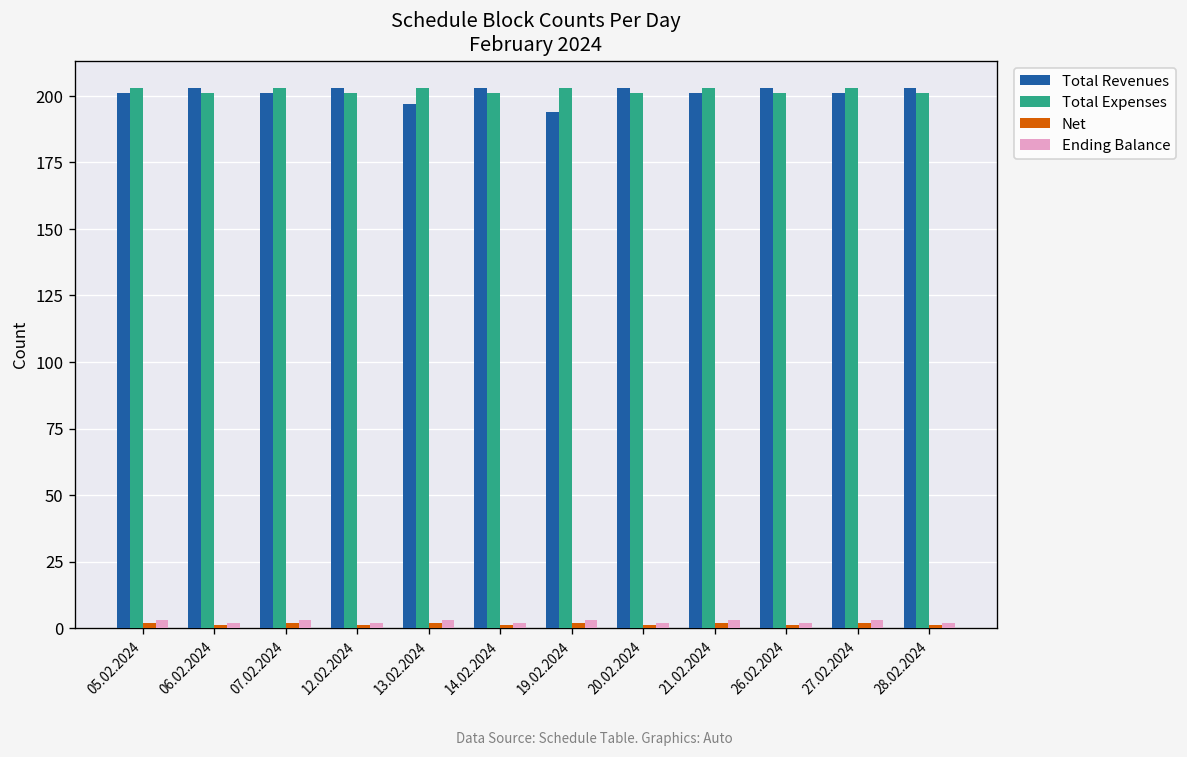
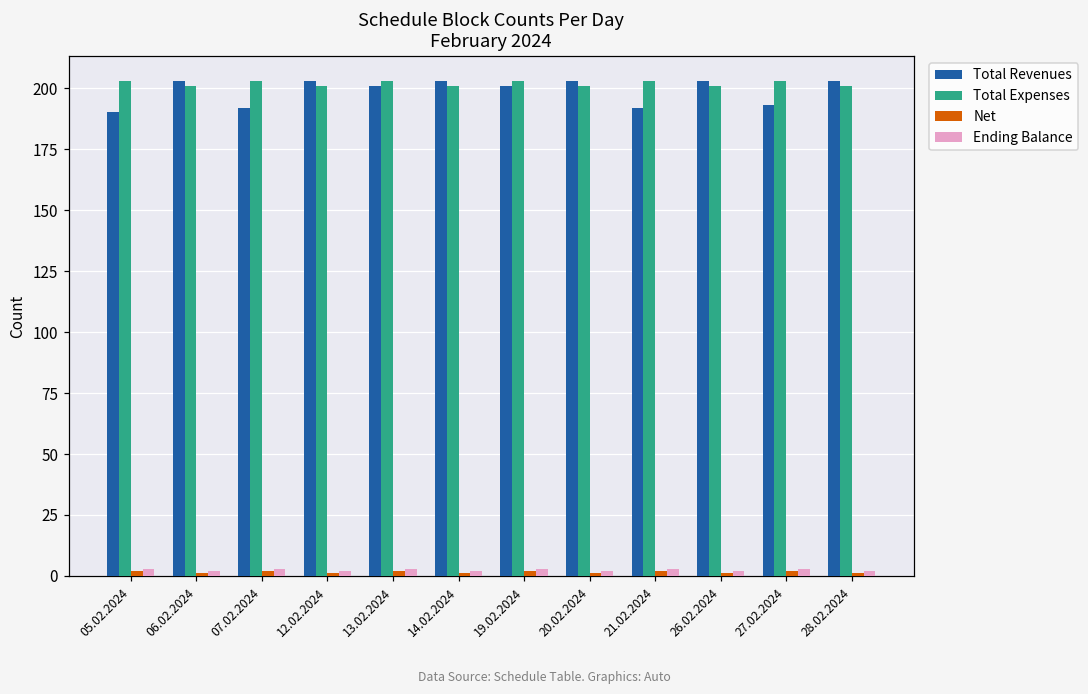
  {
    "Total Revenues": {
-     "05.02.2024": 201,
+     "05.02.2024": 190,
      "06.02.2024": 203,
-     "07.02.2024": 201,
+     "07.02.2024": 192,
      "12.02.2024": 203,
-     "13.02.2024": 197,
+     "13.02.2024": 201,
      "14.02.2024": 203,
-     "19.02.2024": 194,
+     "19.02.2024": 201,
      "20.02.2024": 203,
-     "21.02.2024": 201,
+     "21.02.2024": 192,
      "26.02.2024": 203,
-     "27.02.2024": 201,
+     "27.02.2024": 193,
      "28.02.2024": 203
    },
    "Total Expenses": {
      "05.02.2024": 203,
      "06.02.2024": 201,
      "07.02.2024": 203,
      "12.02.2024": 201,
      "13.02.2024": 203,
      "14.02.2024": 201,
      "19.02.2024": 203,
      "20.02.2024": 201,
      "21.02.2024": 203,
      "26.02.2024": 201,
      "27.02.2024": 203,
      "28.02.2024": 201
    },
    "Net": {
      "05.02.2024": 2,
      "07.02.2024": 2,
      "13.02.2024": 2,
      "19.02.2024": 2,
      "21.02.2024": 2,
      "27.02.2024": 2
    },
    "Ending Balance": {
      "05.02.2024": 3,
      "06.02.2024": 2,
      "07.02.2024": 3,
      "12.02.2024": 2,
      "13.02.2024": 3,
      "14.02.2024": 2,
      "19.02.2024": 3,
      "20.02.2024": 2,
      "21.02.2024": 3,
      "26.02.2024": 2,
      "27.02.2024": 3,
      "28.02.2024": 2
    }
  }
